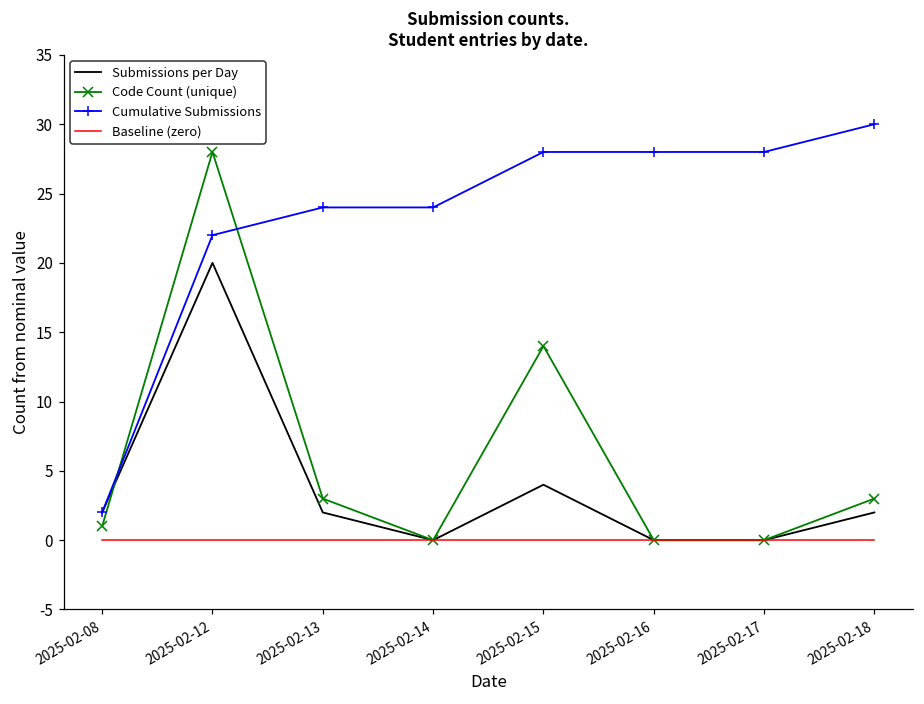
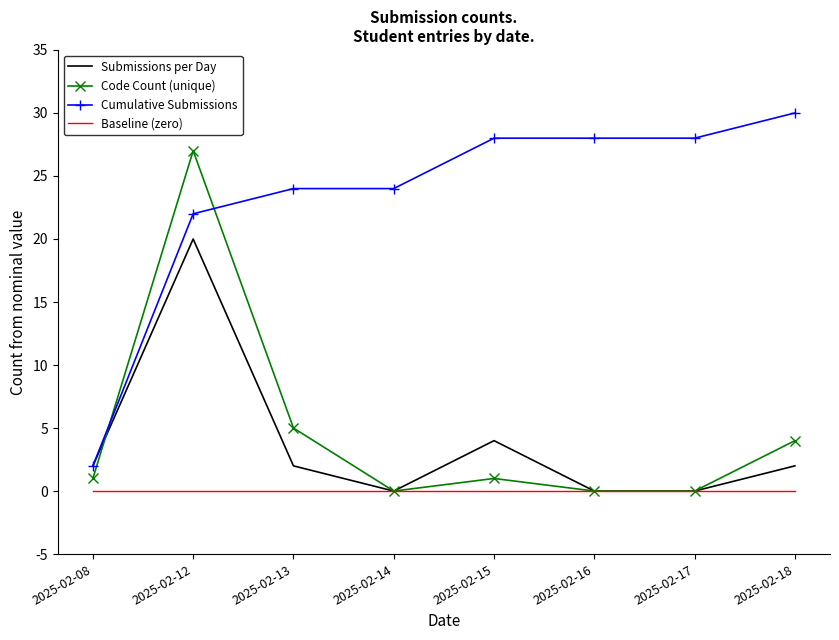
  {
    "Submissions per Day": {
      "2025-02-12": 20,
      "2025-02-13": 2,
      "2025-02-15": 4,
      "2025-02-18": 2
    },
    "Code Count (unique)": {
      "2025-02-08": 1,
-     "2025-02-12": 28,
-     "2025-02-13": 3,
-     "2025-02-15": 14,
-     "2025-02-18": 3
+     "2025-02-12": 27,
+     "2025-02-13": 5,
+     "2025-02-15": 1,
+     "2025-02-18": 4
    },
    "Cumulative Submissions": {
      "2025-02-12": 22,
      "2025-02-13": 24,
      "2025-02-14": 24,
      "2025-02-15": 28,
      "2025-02-16": 28,
      "2025-02-17": 28,
      "2025-02-18": 30
    },
    "Baseline (zero)": {
      "2025-02-08": 0,
      "2025-02-12": 0,
      "2025-02-13": 0,
      "2025-02-15": 0,
      "2025-02-18": 0
    }
  }
